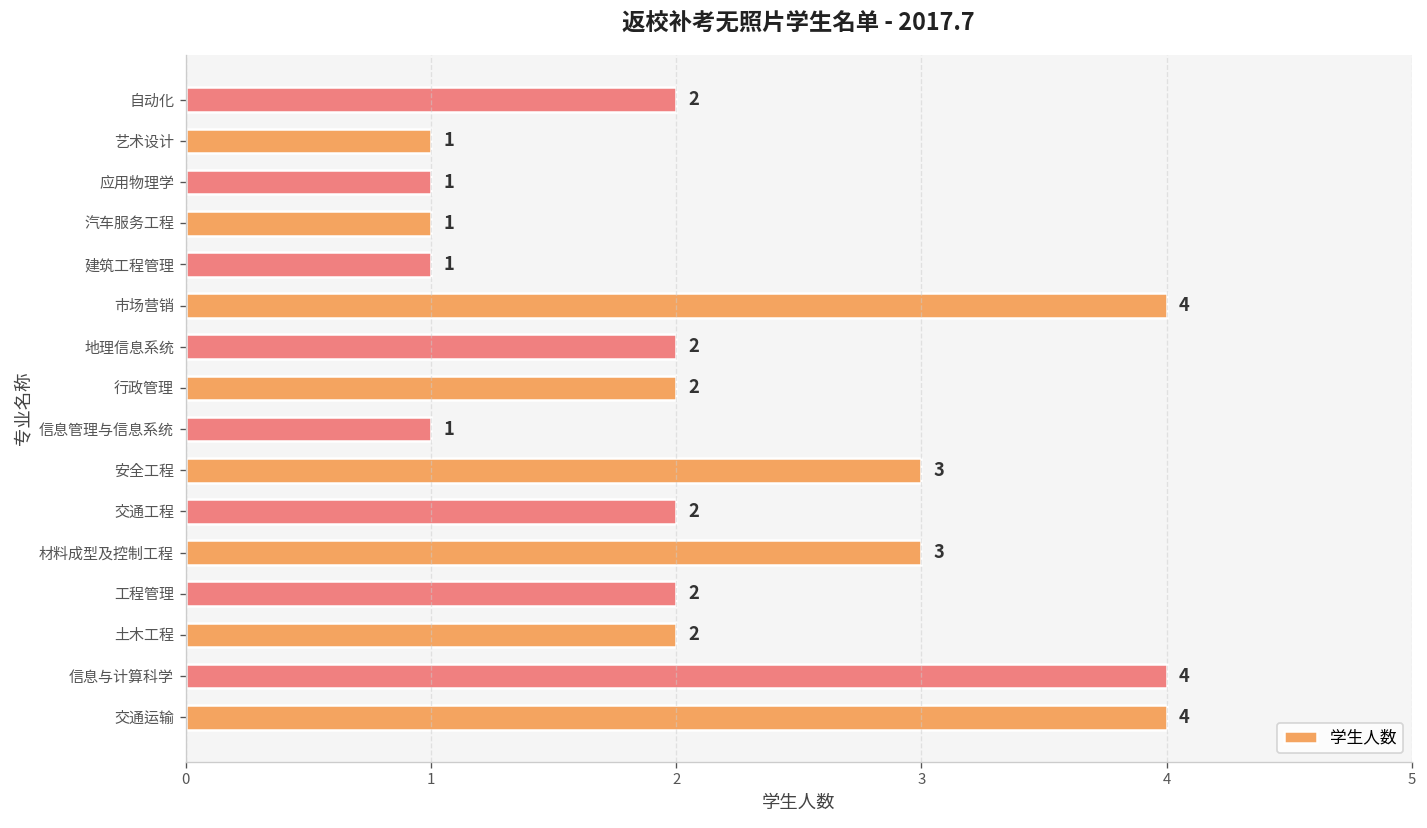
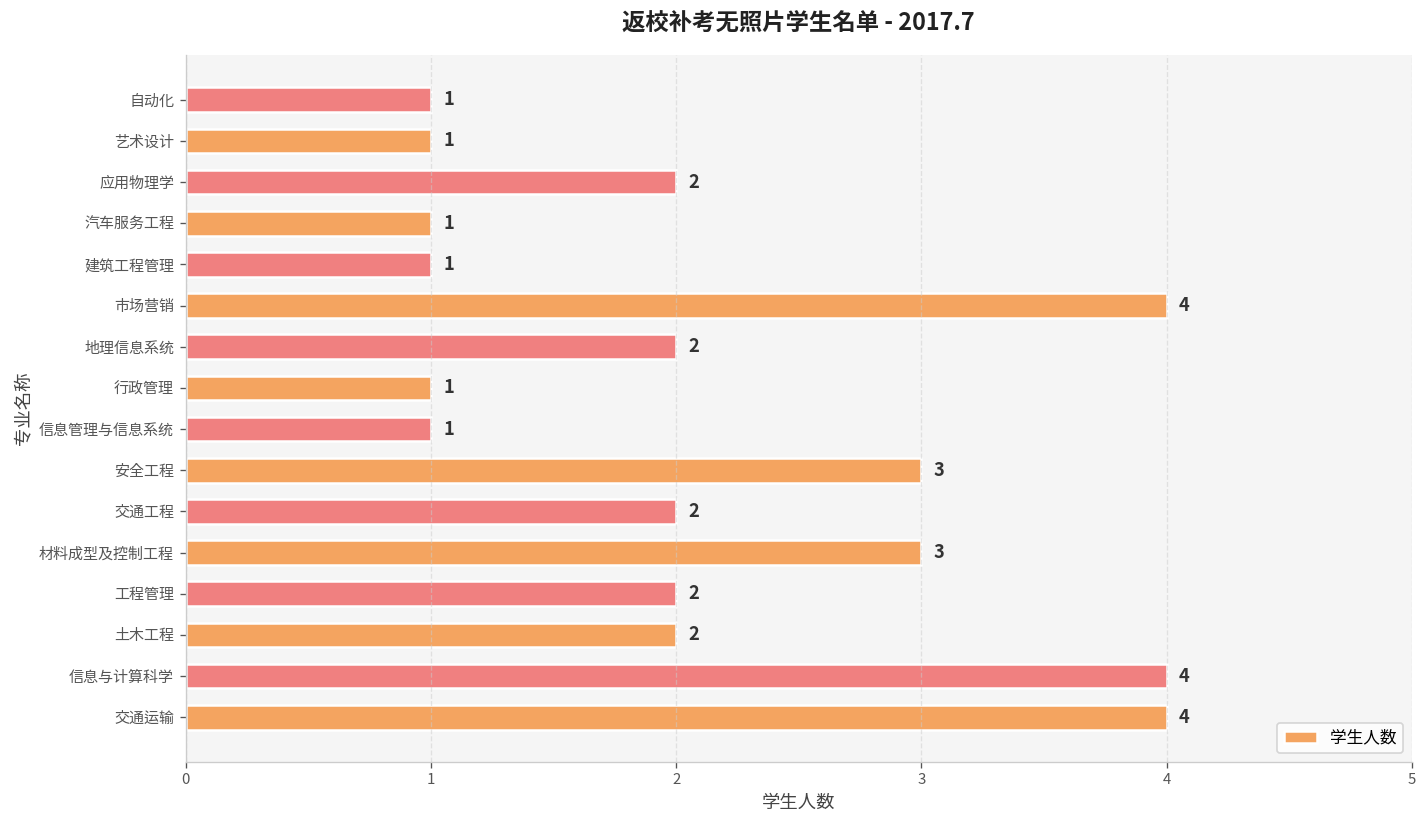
  {
-   "自动化": 2,
+   "自动化": 1,
    "艺术设计": 1,
-   "应用物理学": 1,
+   "应用物理学": 2,
    "汽车服务工程": 1,
    "建筑工程管理": 1,
    "市场营销": 4,
    "地理信息系统": 2,
-   "行政管理": 2,
+   "行政管理": 1,
    "信息管理与信息系统": 1,
    "安全工程": 3,
    "交通工程": 2,
    "材料成型及控制工程": 3,
    "工程管理": 2,
    "土木工程": 2,
    "信息与计算科学": 4,
    "交通运输": 4
  }
